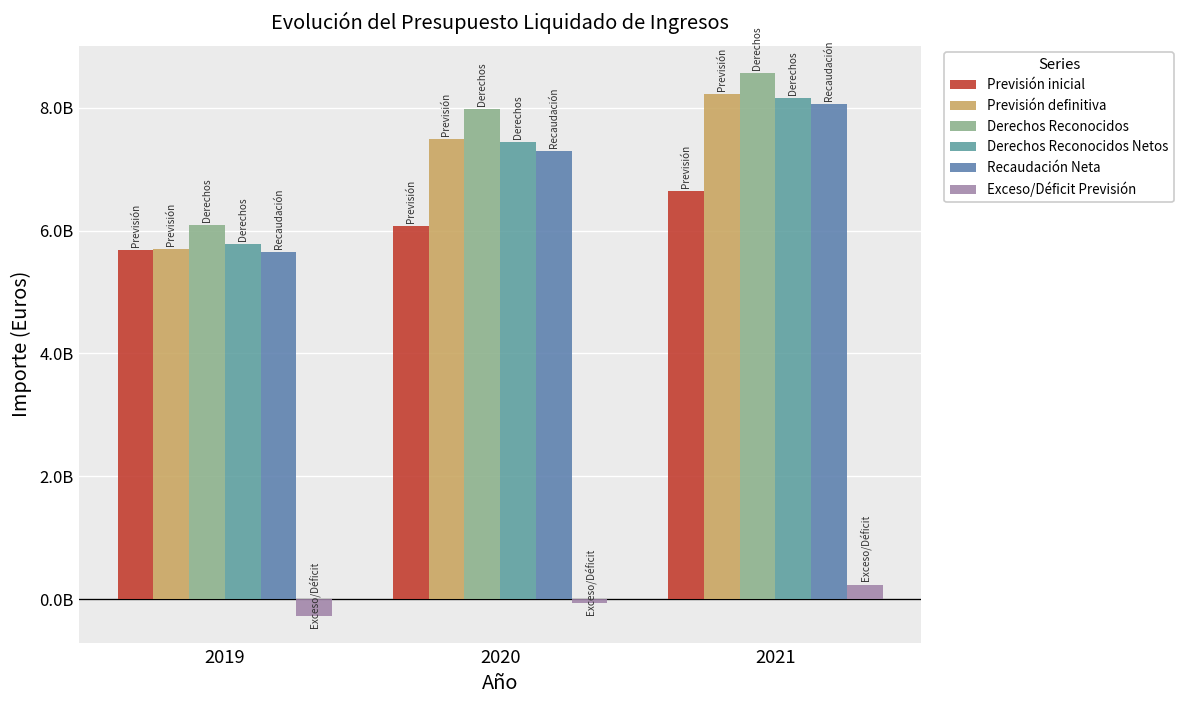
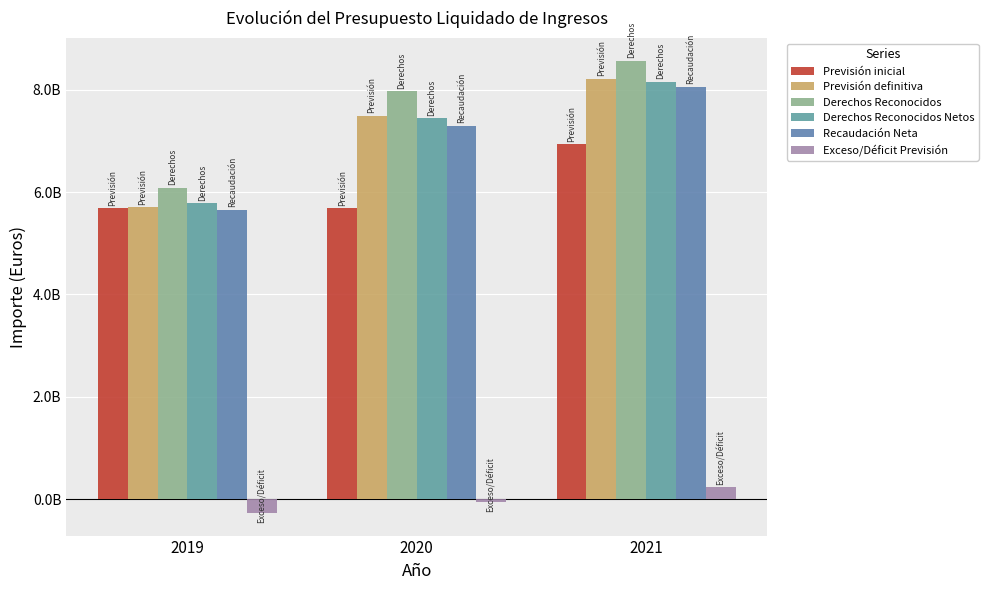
  {
    "Previsión inicial": {
      "2019": 5700000000,
-     "2020": 6100000000,
-     "2021": 6600000000
+     "2020": 5700000000,
+     "2021": 6900000000
    },
    "Previsión definitiva": {
      "2019": 5700000000,
      "2020": 7500000000,
      "2021": 8200000000
    }
  }
